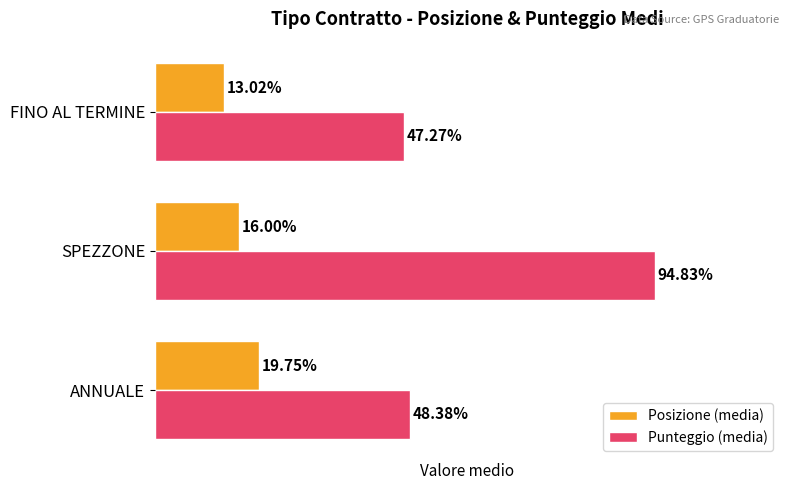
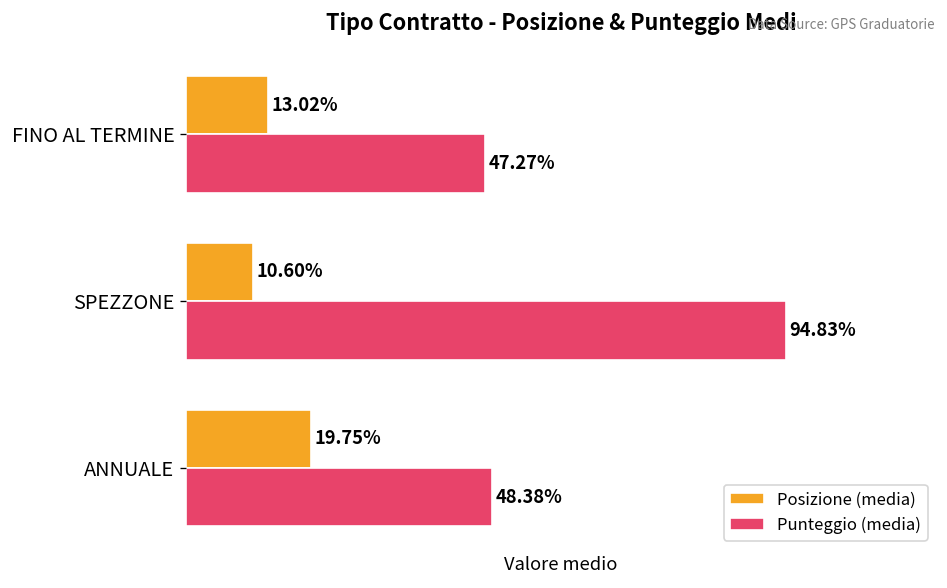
  {
    "Posizione (media)": {
      "FINO AL TERMINE": "13.02%",
-     "SPEZZONE": "16.00%",
+     "SPEZZONE": "10.60%",
      "ANNUALE": "19.75%"
    },
    "Punteggio (media)": {
      "FINO AL TERMINE": "47.27%",
      "SPEZZONE": "94.83%",
      "ANNUALE": "48.38%"
    }
  }
